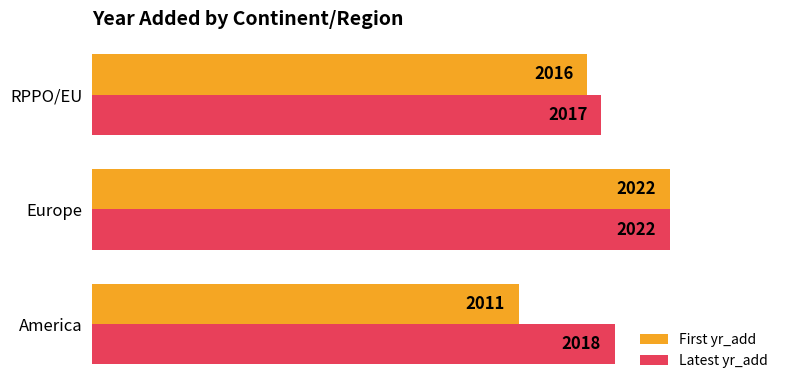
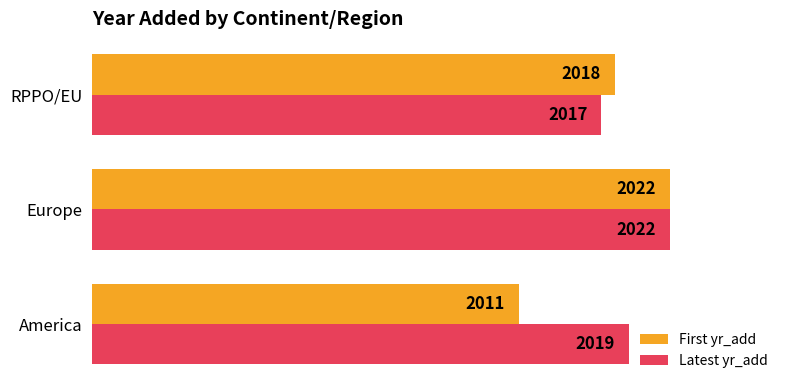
  {
    "First yr_add": {
-     "RPPO/EU": 2016,
+     "RPPO/EU": 2018,
      "Europe": 2022,
      "America": 2011
    },
    "Latest yr_add": {
      "RPPO/EU": 2017,
      "Europe": 2022,
-     "America": 2018
+     "America": 2019
    }
  }
